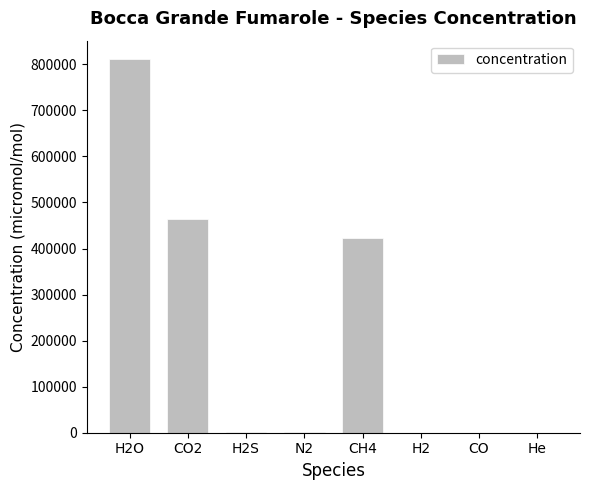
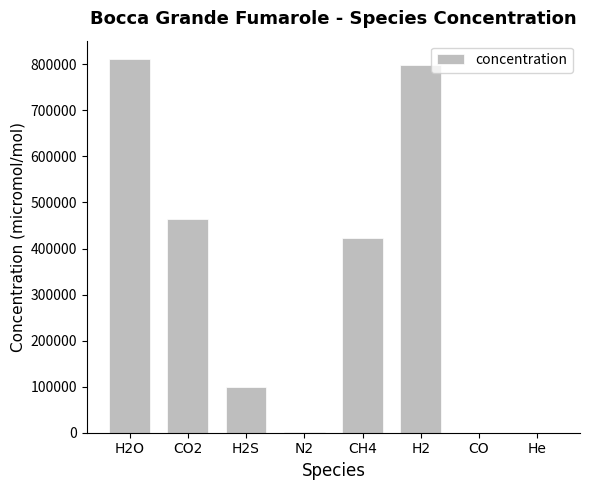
  {
    "H2O": 810000,
    "CO2": 460000,
-   "H2S": 0,
+   "H2S": 100000,
    "CH4": 420000,
-   "H2": 0
+   "H2": 800000
  }
